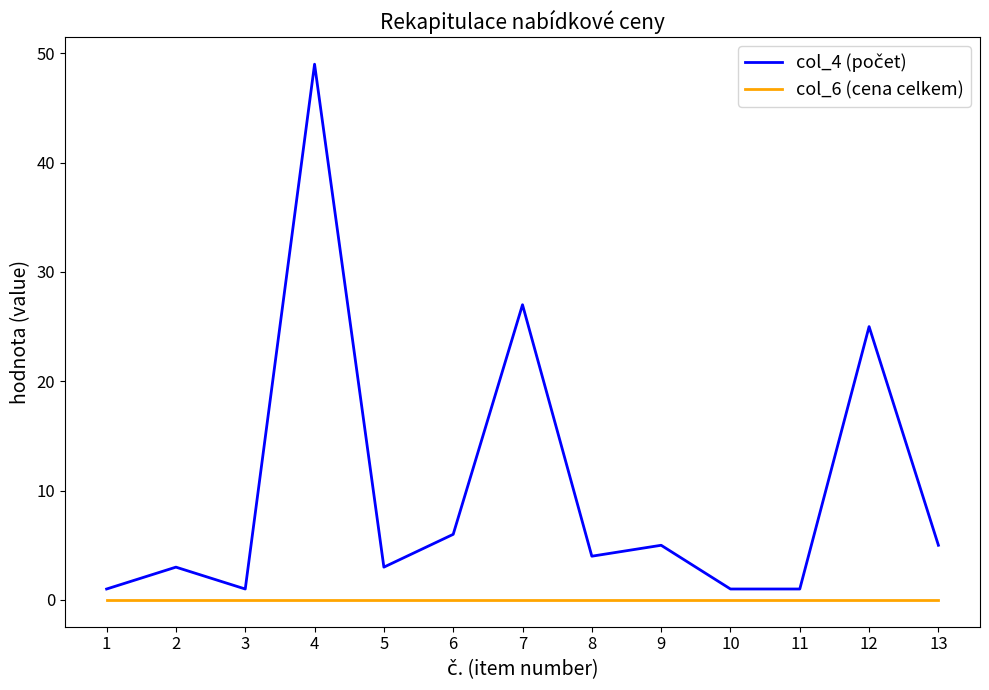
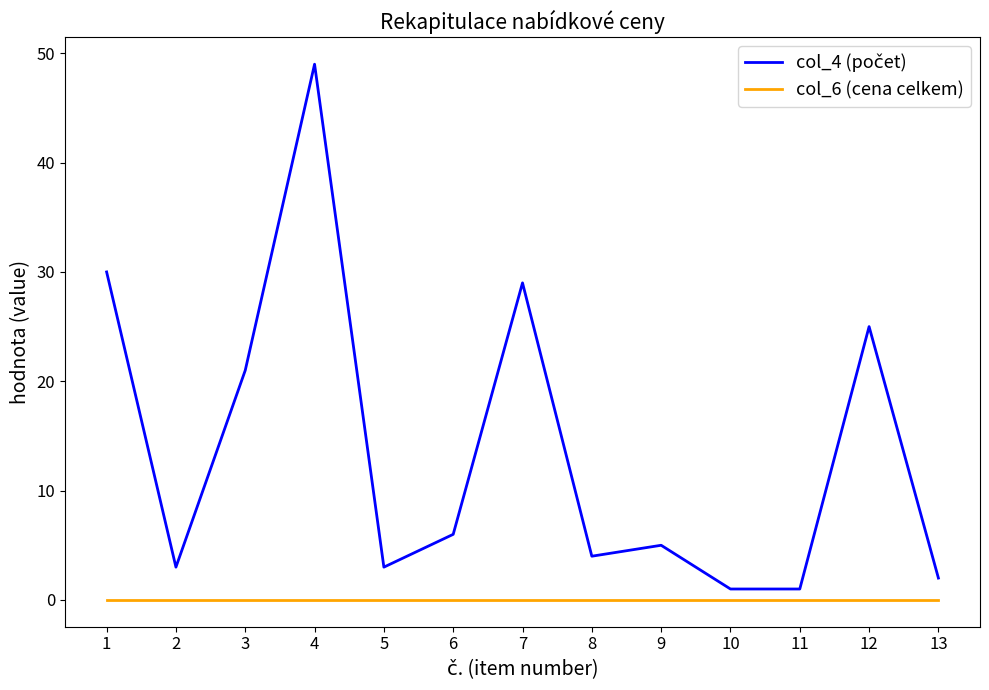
  {
    "col_4 (počet)": {
-     "1": 1,
+     "1": 30,
      "2": 3,
-     "3": 1,
+     "3": 21,
      "4": 49,
      "5": 3,
      "6": 6,
-     "7": 27,
+     "7": 29,
      "8": 4,
      "9": 5,
      "10": 1,
      "11": 1,
      "12": 25,
-     "13": 5
+     "13": 2
    },
    "col_6 (cena celkem)": {
      "1": 0,
      "2": 0,
      "3": 0,
      "4": 0,
      "5": 0,
      "6": 0,
      "7": 0,
      "8": 0,
      "9": 0,
      "10": 0,
      "11": 0,
      "12": 0,
      "13": 0
    }
  }
